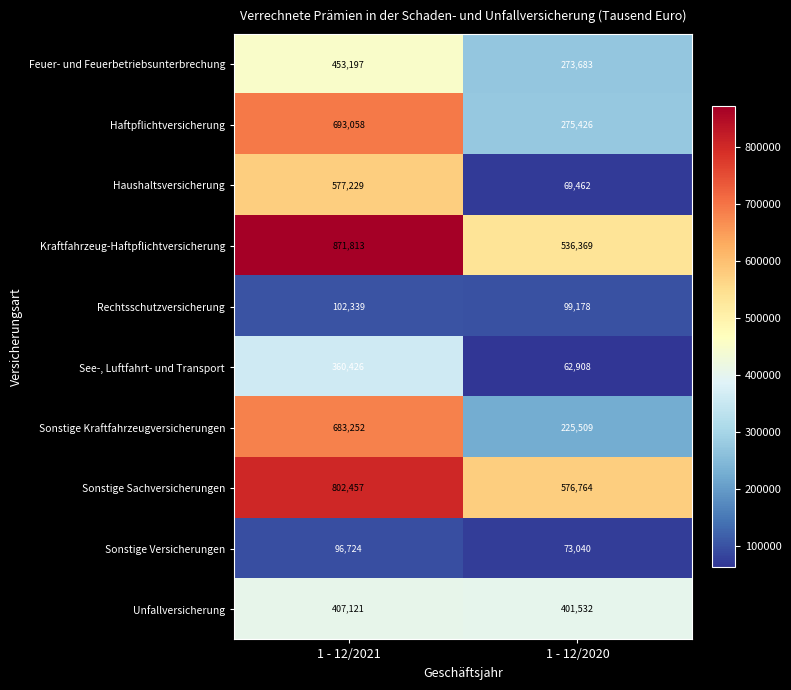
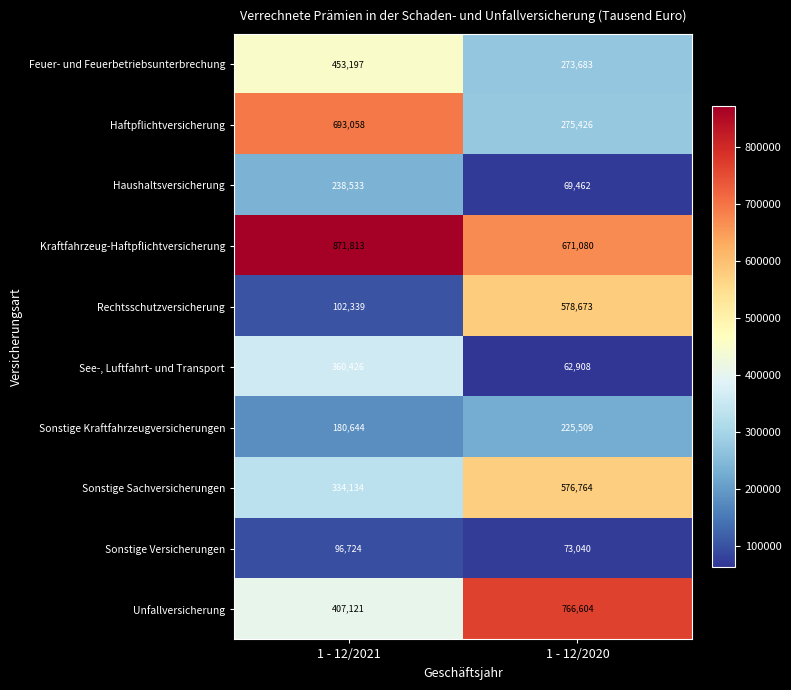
  {
    "Feuer- und Feuerbetriebsunterbrechung": {
      "1 - 12/2021": "453,197",
      "1 - 12/2020": "273,683"
    },
    "Haftpflichtversicherung": {
      "1 - 12/2021": "693,058",
      "1 - 12/2020": "275,426"
    },
    "Haushaltsversicherung": {
-     "1 - 12/2021": "577,229",
+     "1 - 12/2021": "238,533",
      "1 - 12/2020": "69,462"
    },
    "Kraftfahrzeug-Haftpflichtversicherung": {
      "1 - 12/2021": "871,813",
-     "1 - 12/2020": "536,369"
+     "1 - 12/2020": "671,080"
    },
    "Rechtsschutzversicherung": {
      "1 - 12/2021": "102,339",
-     "1 - 12/2020": "99,178"
+     "1 - 12/2020": "578,673"
    },
    "See-, Luftfahrt- und Transport": {
      "1 - 12/2021": "360,426",
      "1 - 12/2020": "62,908"
    },
    "Sonstige Kraftfahrzeugversicherungen": {
-     "1 - 12/2021": "683,252",
+     "1 - 12/2021": "180,644",
      "1 - 12/2020": "225,509"
    },
    "Sonstige Sachversicherungen": {
-     "1 - 12/2021": "802,457",
+     "1 - 12/2021": "334,134",
      "1 - 12/2020": "576,764"
    },
    "Sonstige Versicherungen": {
      "1 - 12/2021": "96,724",
      "1 - 12/2020": "73,040"
    },
    "Unfallversicherung": {
      "1 - 12/2021": "407,121",
-     "1 - 12/2020": "401,532"
+     "1 - 12/2020": "766,604"
    }
  }
